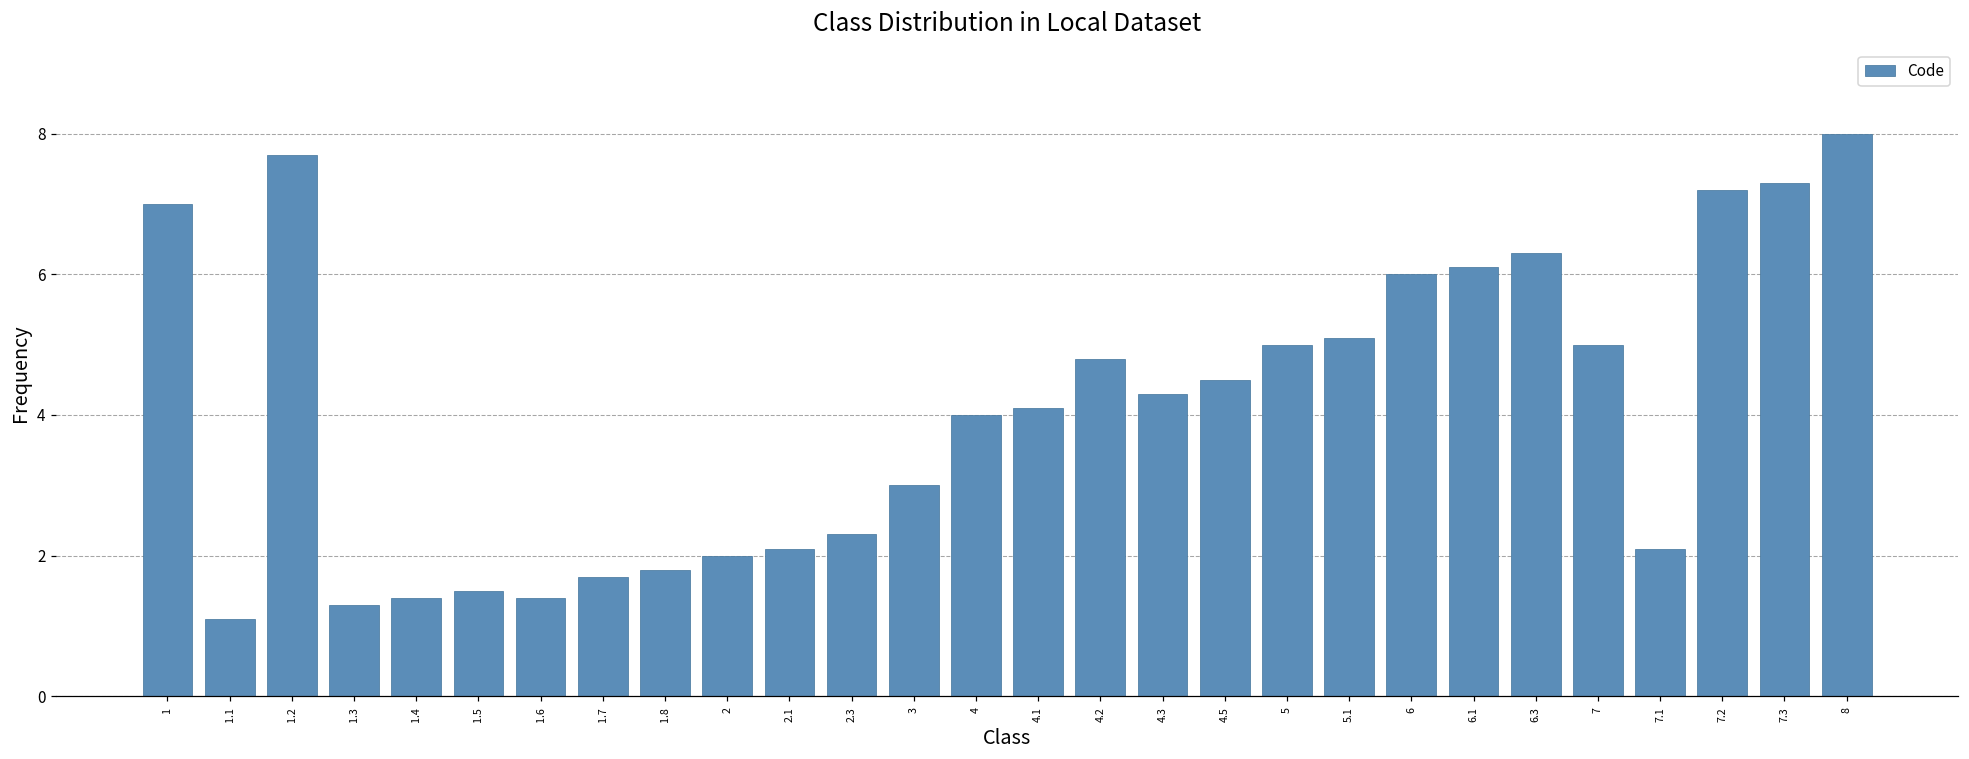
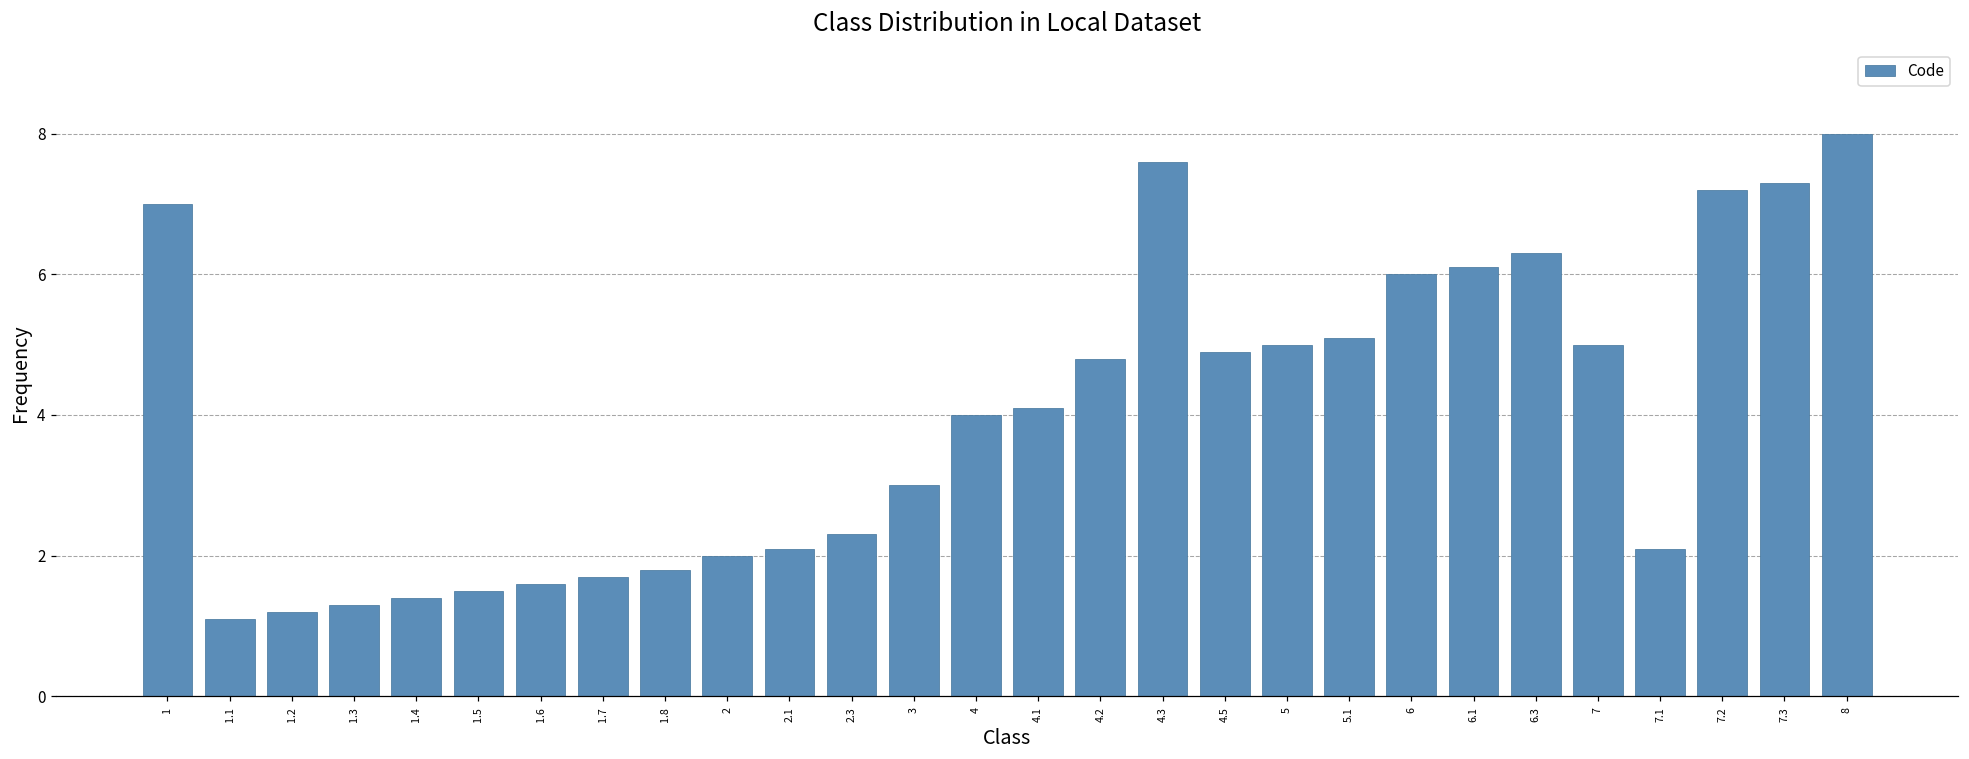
  {
    "1": 7.0,
    "1.1": 1.1,
-   "1.2": 7.7,
+   "1.2": 1.2,
    "1.3": 1.3,
    "1.4": 1.4,
    "1.5": 1.5,
-   "1.6": 1.4,
+   "1.6": 1.6,
    "1.7": 1.7,
    "1.8": 1.8,
    "2": 2.0,
    "2.1": 2.1,
    "2.3": 2.3,
    "3": 3.0,
    "4": 4.0,
    "4.1": 4.1,
    "4.2": 4.8,
-   "4.3": 4.3,
-   "4.5": 4.5,
+   "4.3": 7.6,
+   "4.5": 4.9,
    "5": 5.0,
    "5.1": 5.1,
    "6": 6.0,
    "6.1": 6.1,
    "6.3": 6.3,
    "7": 5.0,
    "7.1": 2.1,
    "7.2": 7.2,
    "7.3": 7.3,
    "8": 8.0
  }
